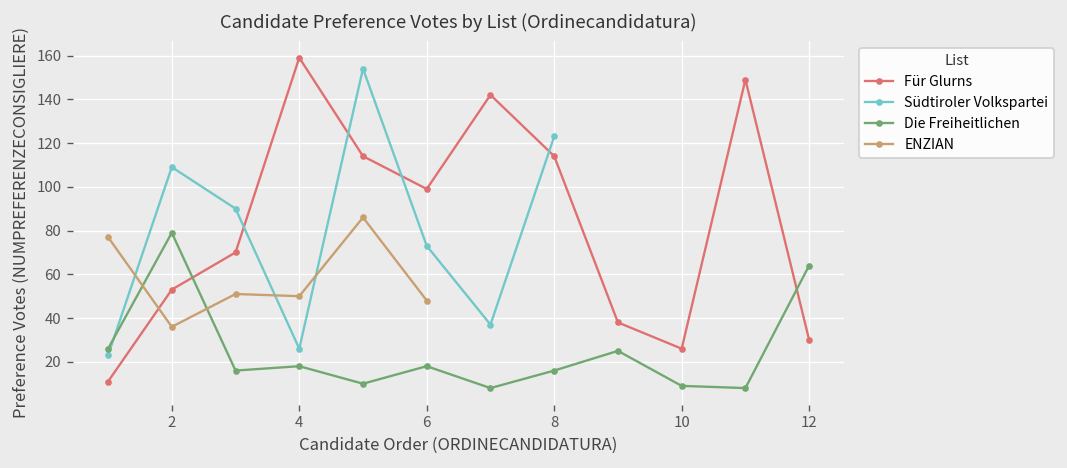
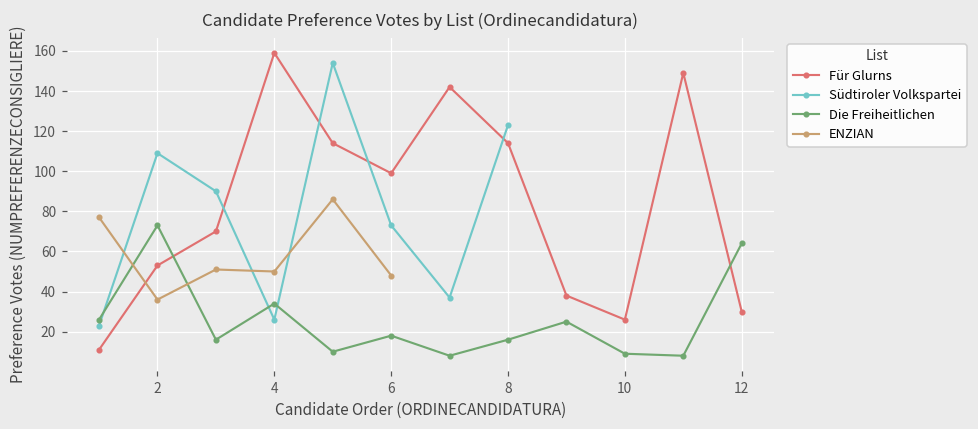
  {
    "Südtiroler Volkspartei": {
      "2": 109,
      "4": 26,
      "6": 73,
      "8": 123
    },
    "Die Freiheitlichen": {
-     "2": 79,
-     "4": 18,
+     "2": 73,
+     "4": 34,
      "6": 18,
      "8": 16,
      "10": 9,
      "12": 64
    }
  }
